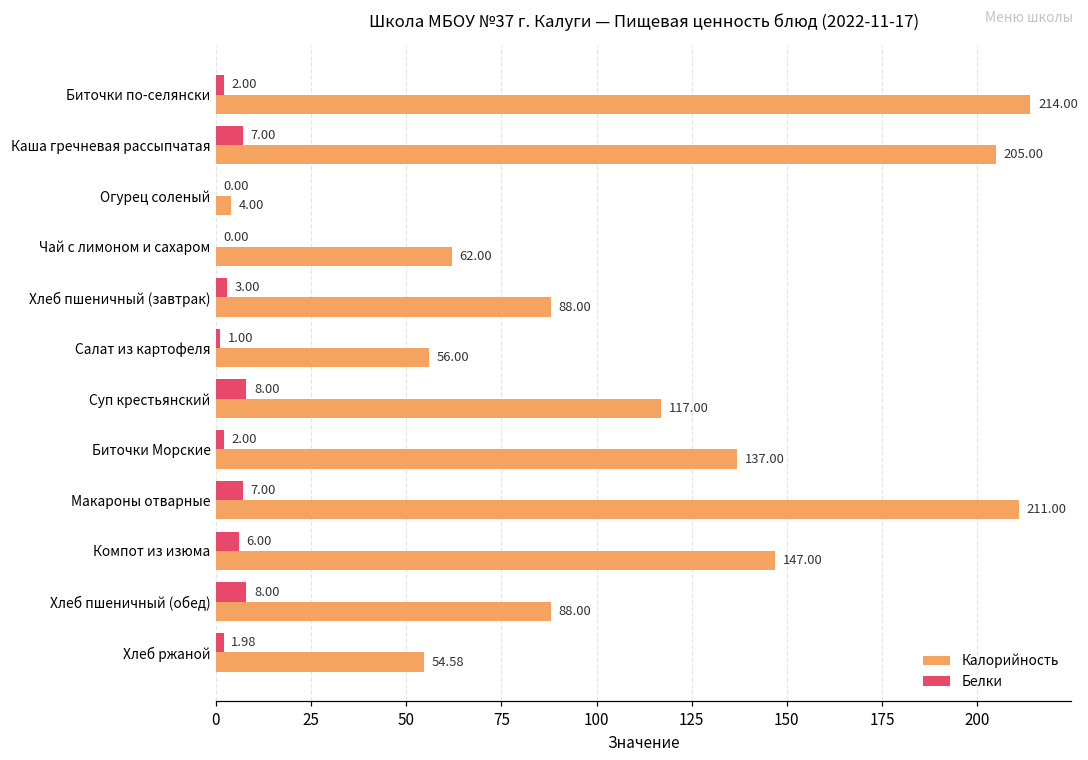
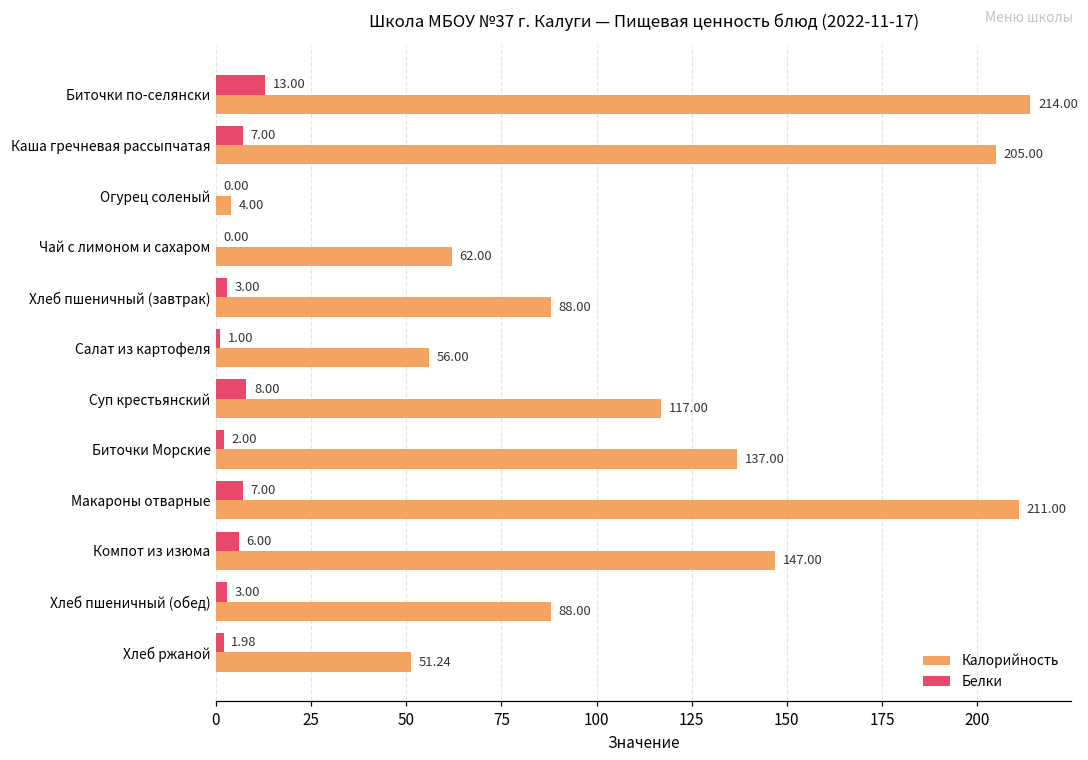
  {
    "Калорийность": {
      "Биточки по-селянски": 214.00,
      "Каша гречневая рассыпчатая": 205.00,
      "Огурец соленый": 4.00,
      "Чай с лимоном и сахаром": 62.00,
      "Хлеб пшеничный (завтрак)": 88.00,
      "Салат из картофеля": 56.00,
      "Суп крестьянский": 117.00,
      "Биточки Морские": 137.00,
      "Макароны отварные": 211.00,
      "Компот из изюма": 147.00,
      "Хлеб пшеничный (обед)": 88.00,
-     "Хлеб ржаной": 54.58
+     "Хлеб ржаной": 51.24
    },
    "Белки": {
-     "Биточки по-селянски": 2.00,
+     "Биточки по-селянски": 13.00,
      "Каша гречневая рассыпчатая": 7.00,
      "Огурец соленый": 0.00,
      "Чай с лимоном и сахаром": 0.00,
      "Хлеб пшеничный (завтрак)": 3.00,
      "Салат из картофеля": 1.00,
      "Суп крестьянский": 8.00,
      "Биточки Морские": 2.00,
      "Макароны отварные": 7.00,
      "Компот из изюма": 6.00,
-     "Хлеб пшеничный (обед)": 8.00,
+     "Хлеб пшеничный (обед)": 3.00,
      "Хлеб ржаной": 1.98
    }
  }
